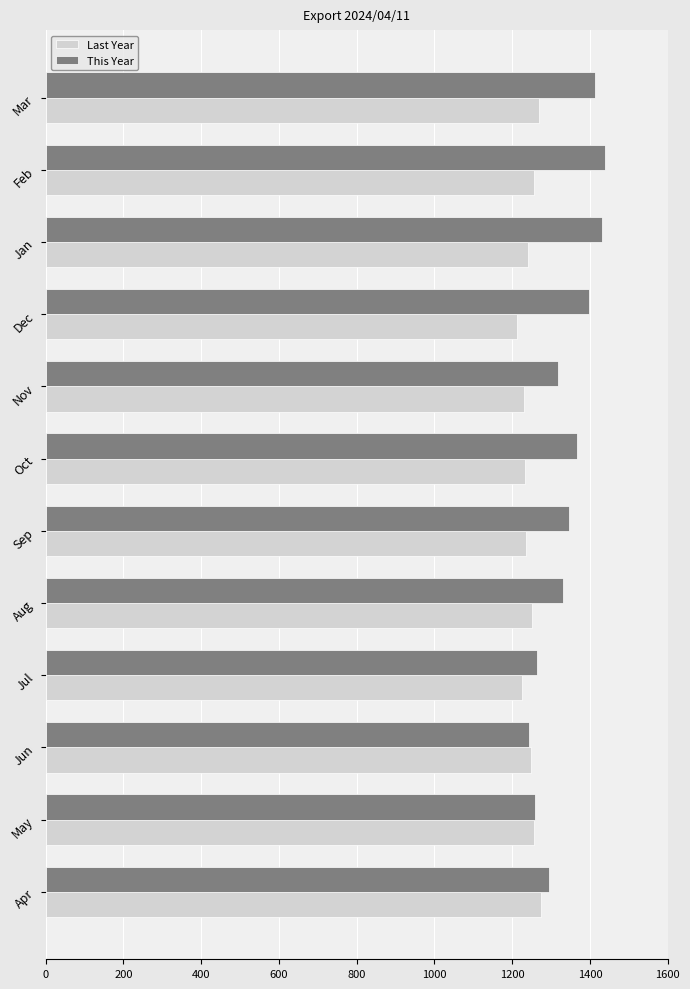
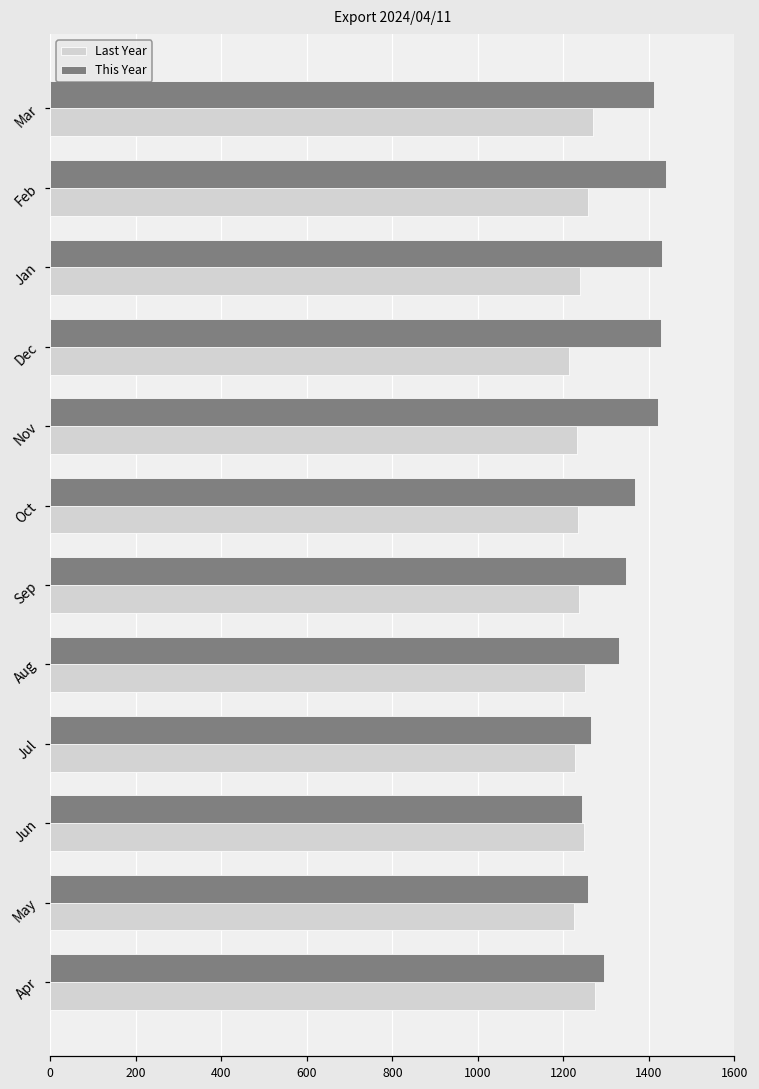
  {
    "Last Year": {
      "Mar": 1270,
      "Feb": 1260,
      "Jan": 1240,
      "Dec": 1210,
      "Nov": 1230,
      "Oct": 1230,
      "Sep": 1240,
      "Aug": 1250,
      "Jul": 1230,
      "Jun": 1250,
-     "May": 1260,
+     "May": 1230,
      "Apr": 1280
    },
    "This Year": {
      "Mar": 1410,
      "Feb": 1440,
      "Jan": 1430,
-     "Dec": 1400,
-     "Nov": 1320,
+     "Dec": 1430,
+     "Nov": 1420,
      "Oct": 1370,
      "Sep": 1350,
      "Aug": 1330,
      "Jul": 1260,
      "Jun": 1240,
      "May": 1260,
      "Apr": 1300
    }
  }
